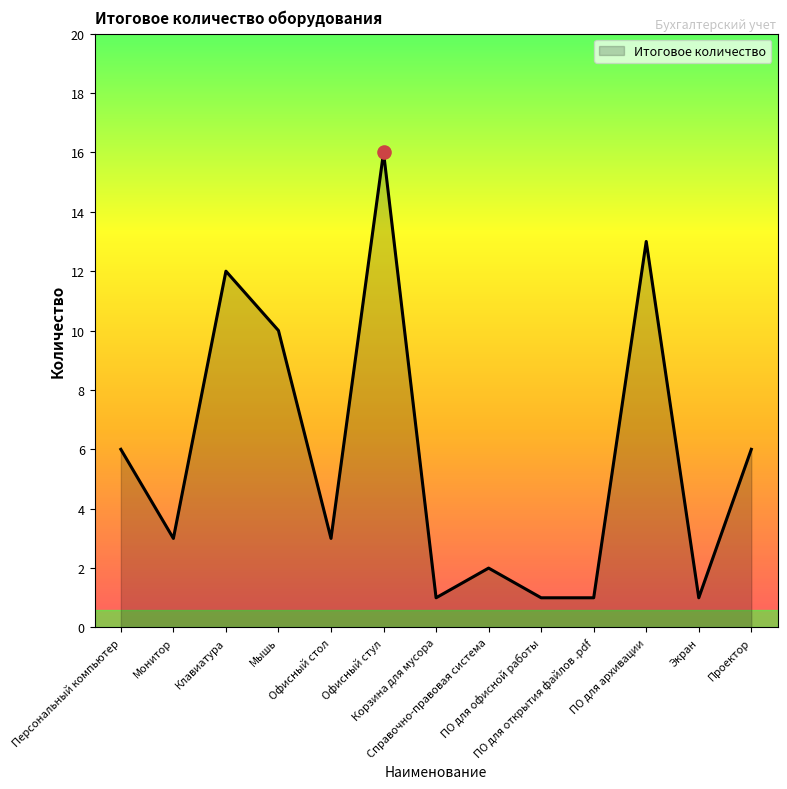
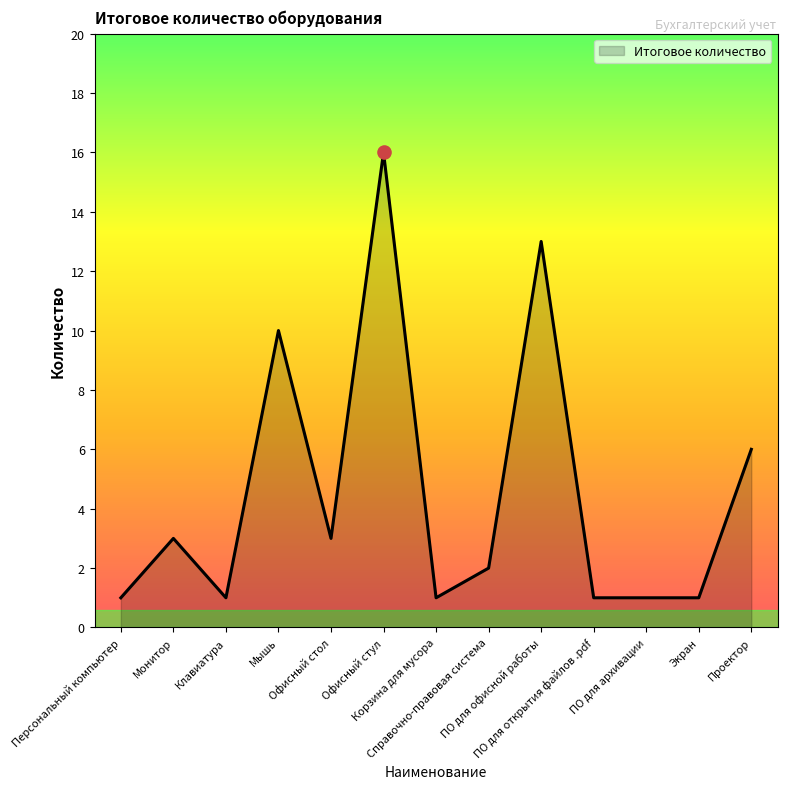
  {
    "Итоговое количество": {
-     "Персональный компьютер": 6,
+     "Персональный компьютер": 1,
      "Монитор": 3,
-     "Клавиатура": 12,
+     "Клавиатура": 1,
      "Мышь": 10,
      "Офисный стол": 3,
      "Корзина для мусора": 1,
      "Справочно-правовая система": 2,
-     "ПО для офисной работы": 1,
+     "ПО для офисной работы": 13,
      "ПО для открытия файлов .pdf": 1,
-     "ПО для архивации": 13,
+     "ПО для архивации": 1,
      "Экран": 1,
      "Проектор": 6
    }
  }
